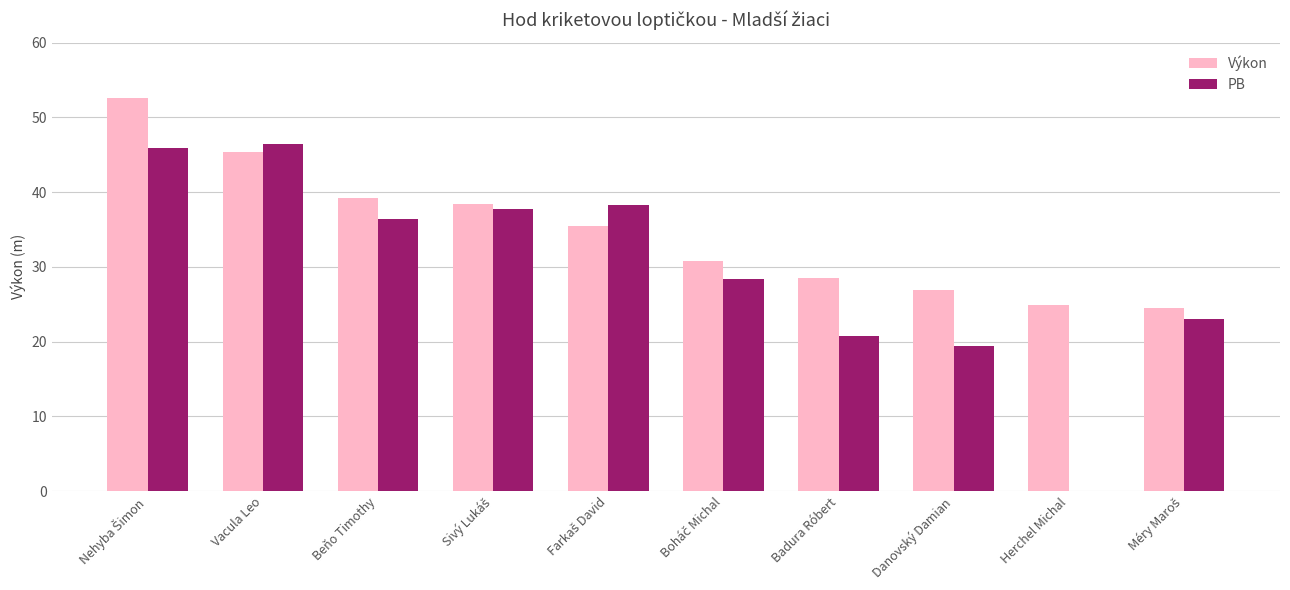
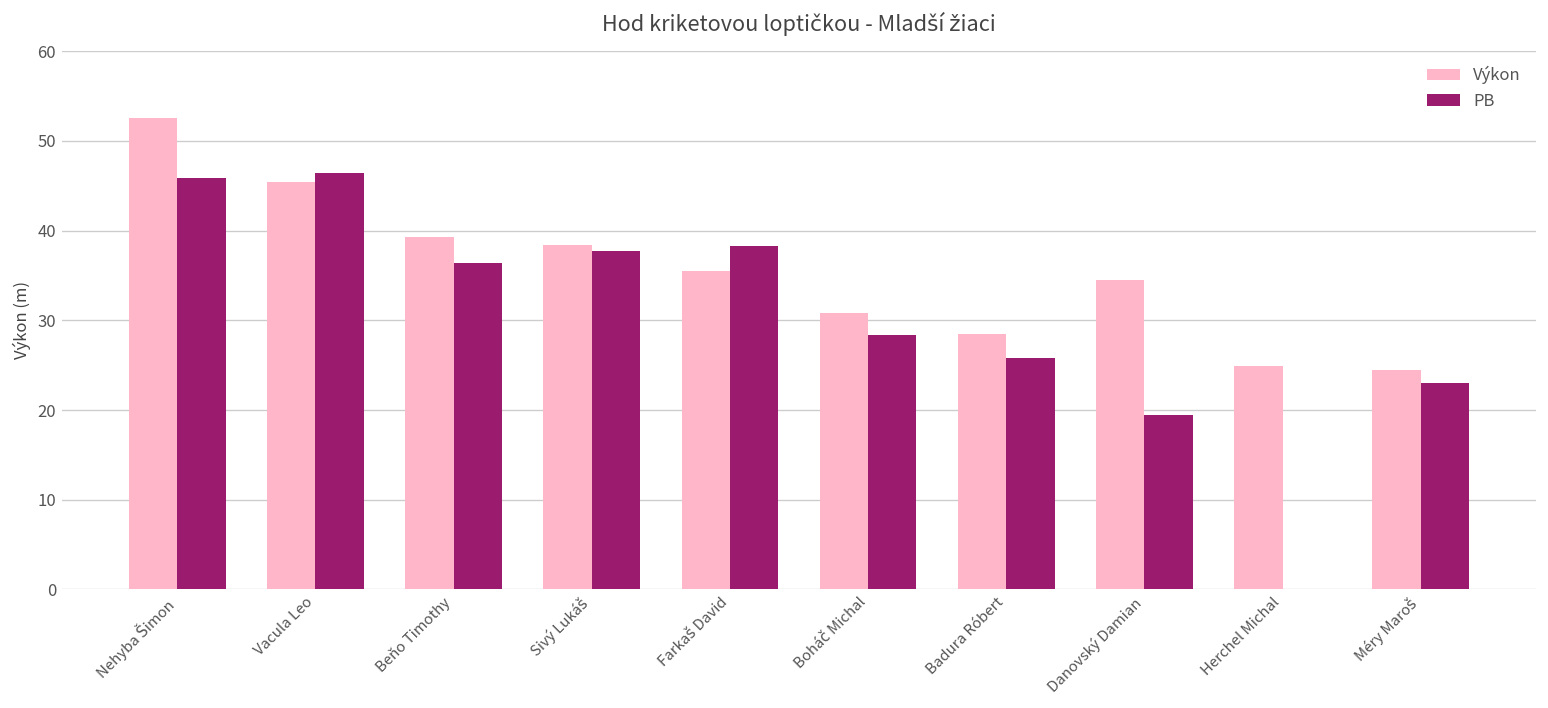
  {
    "Výkon": {
      "Nehyba Šimon": 53,
      "Vacula Leo": 45,
      "Beňo Timothy": 39,
      "Sivý Lukáš": 38,
      "Farkaš David": 35,
      "Boháč Michal": 31,
      "Badura Róbert": 28,
-     "Danovský Damian": 27,
+     "Danovský Damian": 35,
      "Herchel Michal": 25,
      "Méry Maroš": 25
    },
    "PB": {
      "Nehyba Šimon": 46,
      "Vacula Leo": 46,
      "Beňo Timothy": 36,
      "Sivý Lukáš": 38,
      "Farkaš David": 38,
      "Boháč Michal": 28,
-     "Badura Róbert": 21,
+     "Badura Róbert": 26,
      "Danovský Damian": 19,
      "Herchel Michal": 0,
      "Méry Maroš": 23
    }
  }
